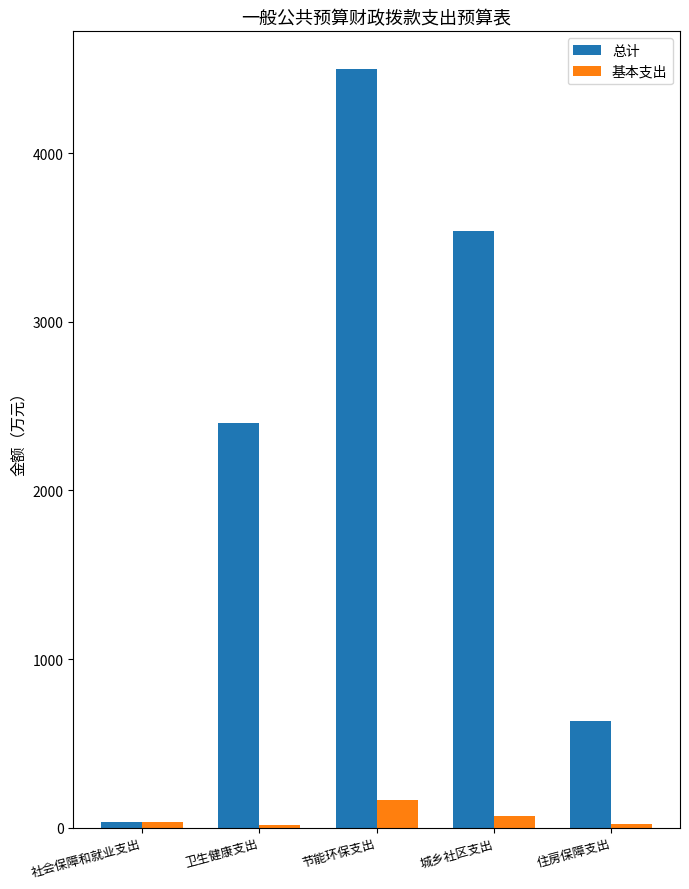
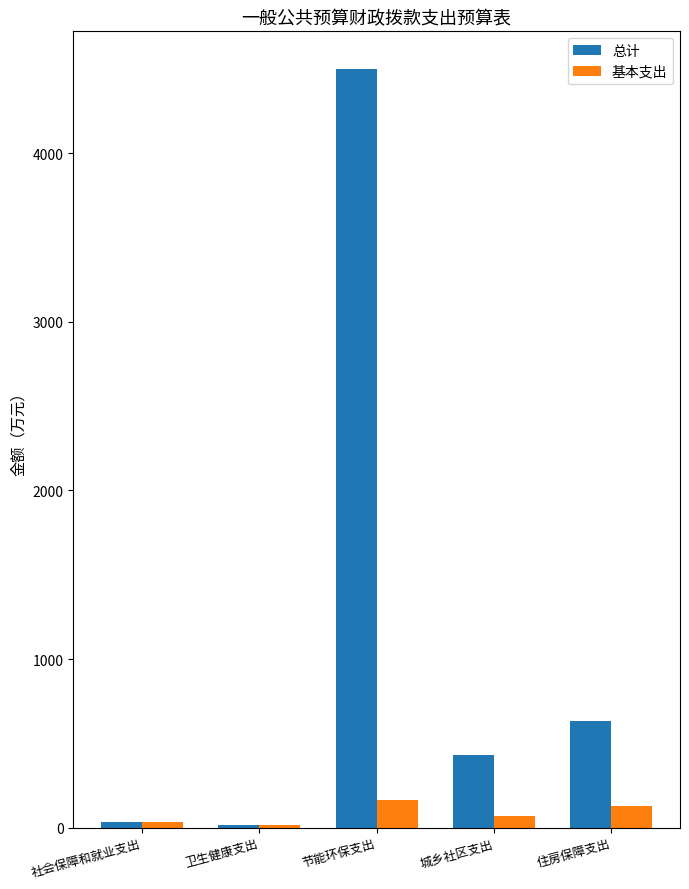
  {
    "总计": {
      "社会保障和就业支出": 40,
-     "卫生健康支出": 2400,
+     "卫生健康支出": 20,
      "节能环保支出": 4500,
-     "城乡社区支出": 3540,
+     "城乡社区支出": 430,
      "住房保障支出": 630
    },
    "基本支出": {
      "社会保障和就业支出": 40,
      "卫生健康支出": 20,
      "节能环保支出": 170,
      "城乡社区支出": 70,
-     "住房保障支出": 20
+     "住房保障支出": 130
    }
  }
